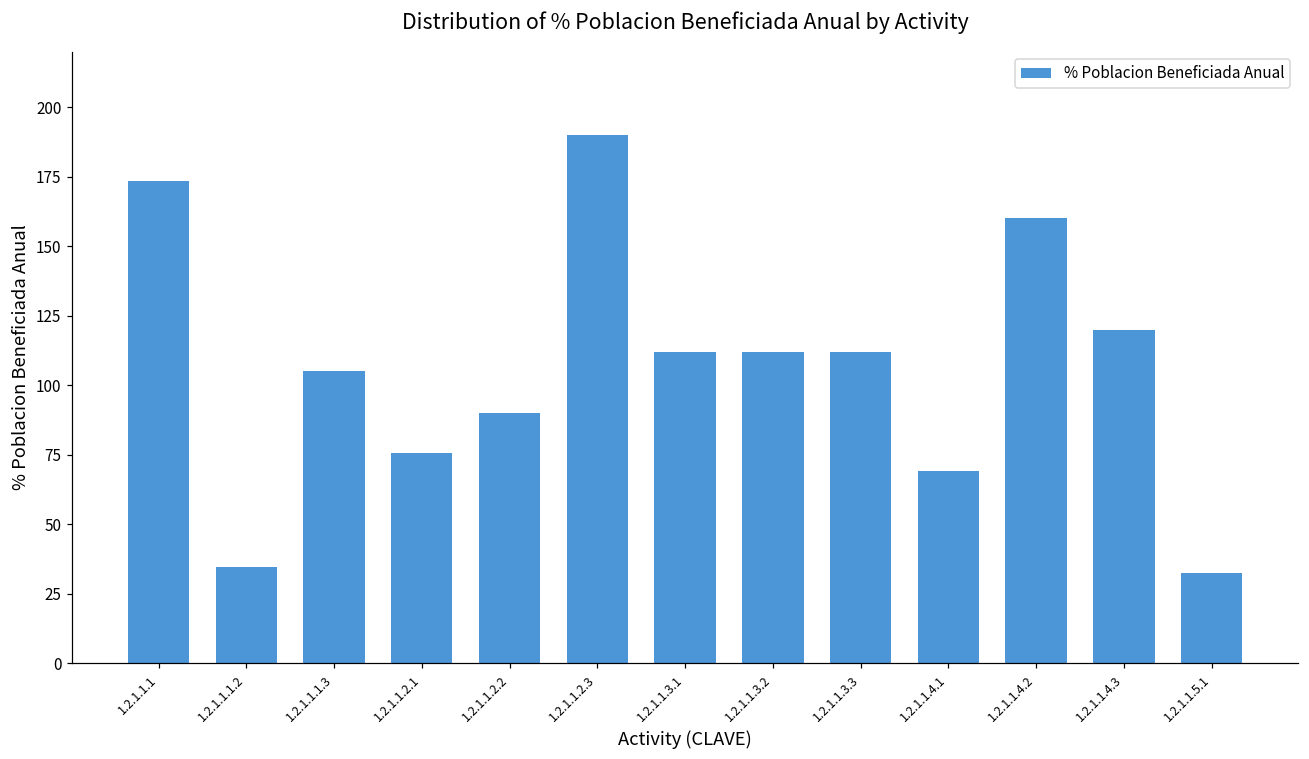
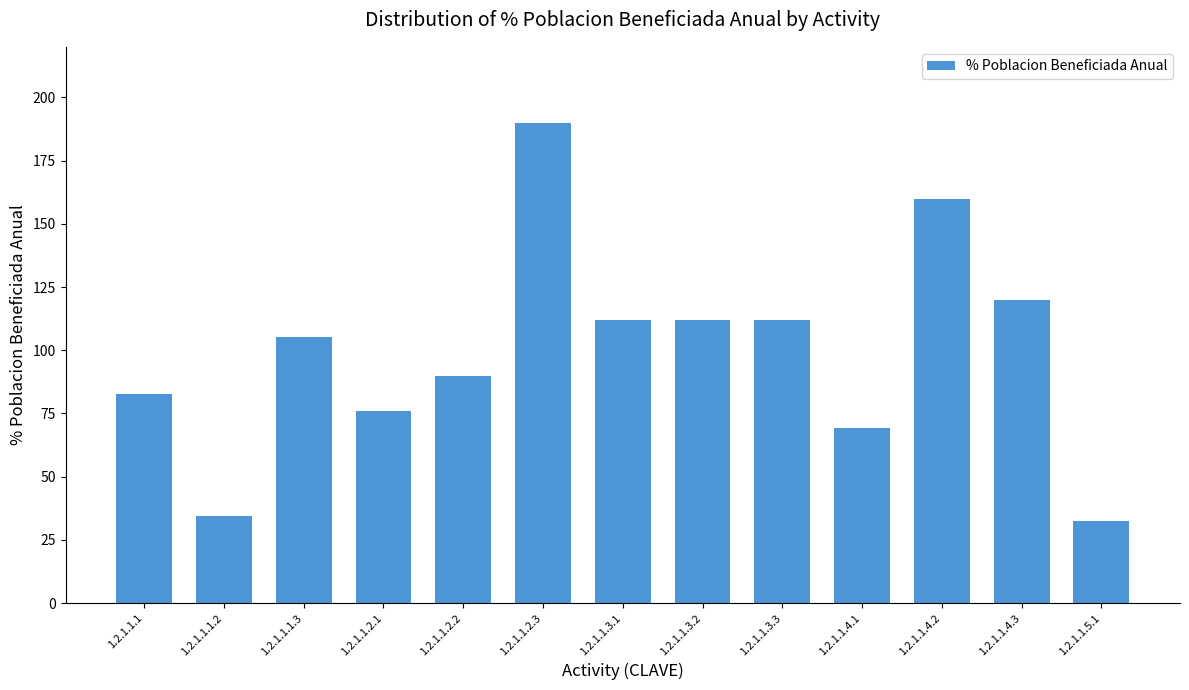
  {
-   "1.2.1.1.1": 174,
+   "1.2.1.1.1": 83,
    "1.2.1.1.1.2": 35,
    "1.2.1.1.1.3": 105,
    "1.2.1.1.2.1": 76,
    "1.2.1.1.2.2": 90,
    "1.2.1.1.2.3": 190,
    "1.2.1.1.3.1": 112,
    "1.2.1.1.3.2": 112,
    "1.2.1.1.3.3": 112,
    "1.2.1.1.4.1": 69,
    "1.2.1.1.4.2": 160,
    "1.2.1.1.4.3": 120,
    "1.2.1.1.5.1": 33
  }
